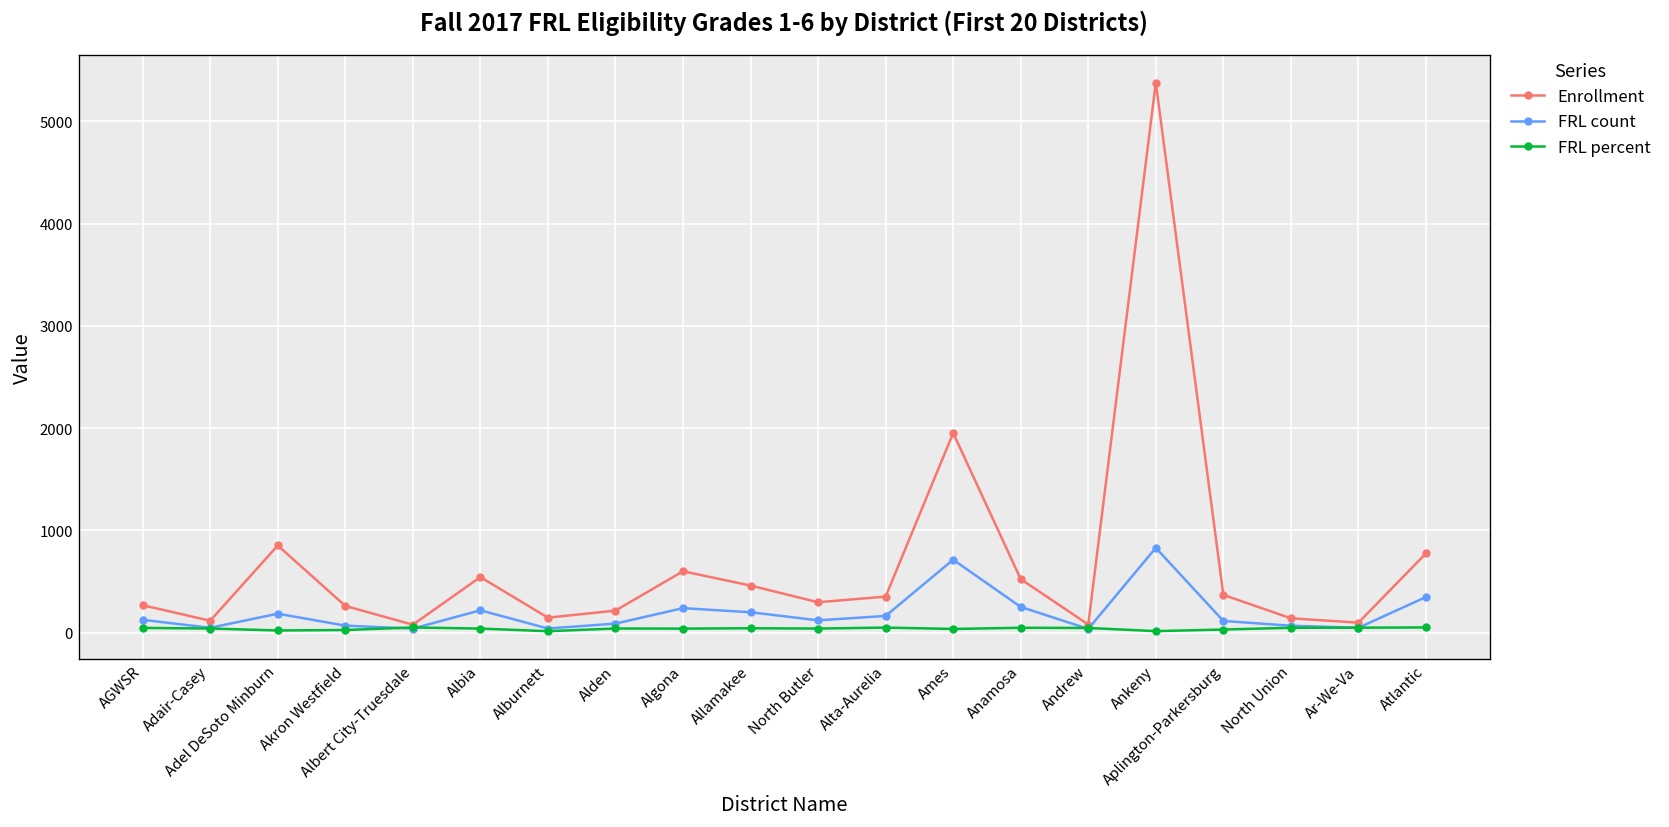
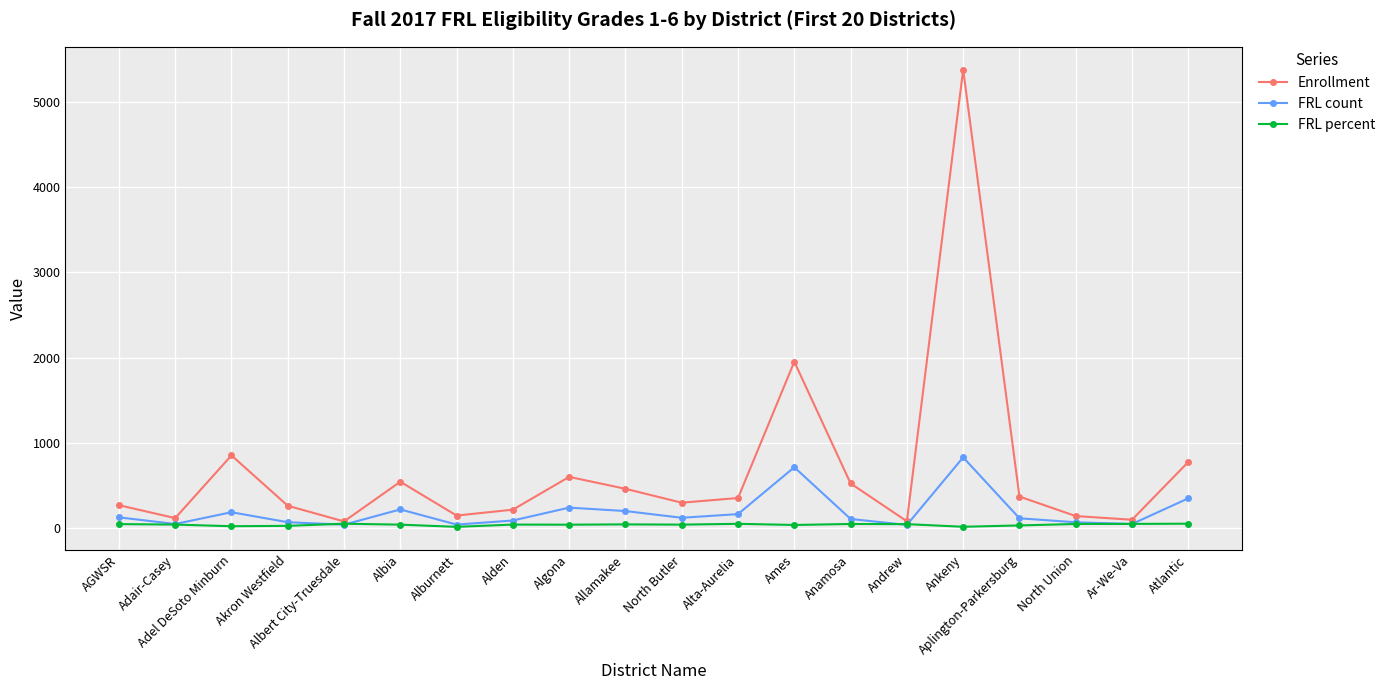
  {
    "Enrollment": {
      "AGWSR": 300,
      "Adair-Casey": 100,
      "Adel DeSoto Minburn": 900,
      "Akron Westfield": 300,
      "Albia": 500,
      "Alburnett": 100,
      "Alden": 200,
      "Algona": 600,
      "Allamakee": 500,
      "North Butler": 300,
      "Alta-Aurelia": 400,
      "Ames": 2000,
      "Anamosa": 500,
      "Andrew": 100,
      "Ankeny": 5400,
      "Aplington-Parkersburg": 400,
      "North Union": 100,
      "Ar-We-Va": 100,
      "Atlantic": 800
    },
    "FRL count": {
      "AGWSR": 100,
      "Adel DeSoto Minburn": 200,
      "Akron Westfield": 100,
      "Albia": 200,
      "Alden": 100,
      "Algona": 200,
      "Allamakee": 200,
      "North Butler": 100,
      "Alta-Aurelia": 200,
      "Ames": 700,
-     "Anamosa": 300,
+     "Anamosa": 100,
      "Ankeny": 800,
      "Aplington-Parkersburg": 100,
      "Atlantic": 300
    },
    "FRL percent": {
      "AGWSR": 0,
      "Adel DeSoto Minburn": 0,
      "Akron Westfield": 0,
      "Albia": 0,
      "Alden": 0,
      "Algona": 0,
      "Allamakee": 0,
      "North Butler": 0,
      "Alta-Aurelia": 100,
      "Ames": 0,
      "Anamosa": 0,
      "Ankeny": 0,
      "Aplington-Parkersburg": 0,
      "Atlantic": 100
    }
  }
